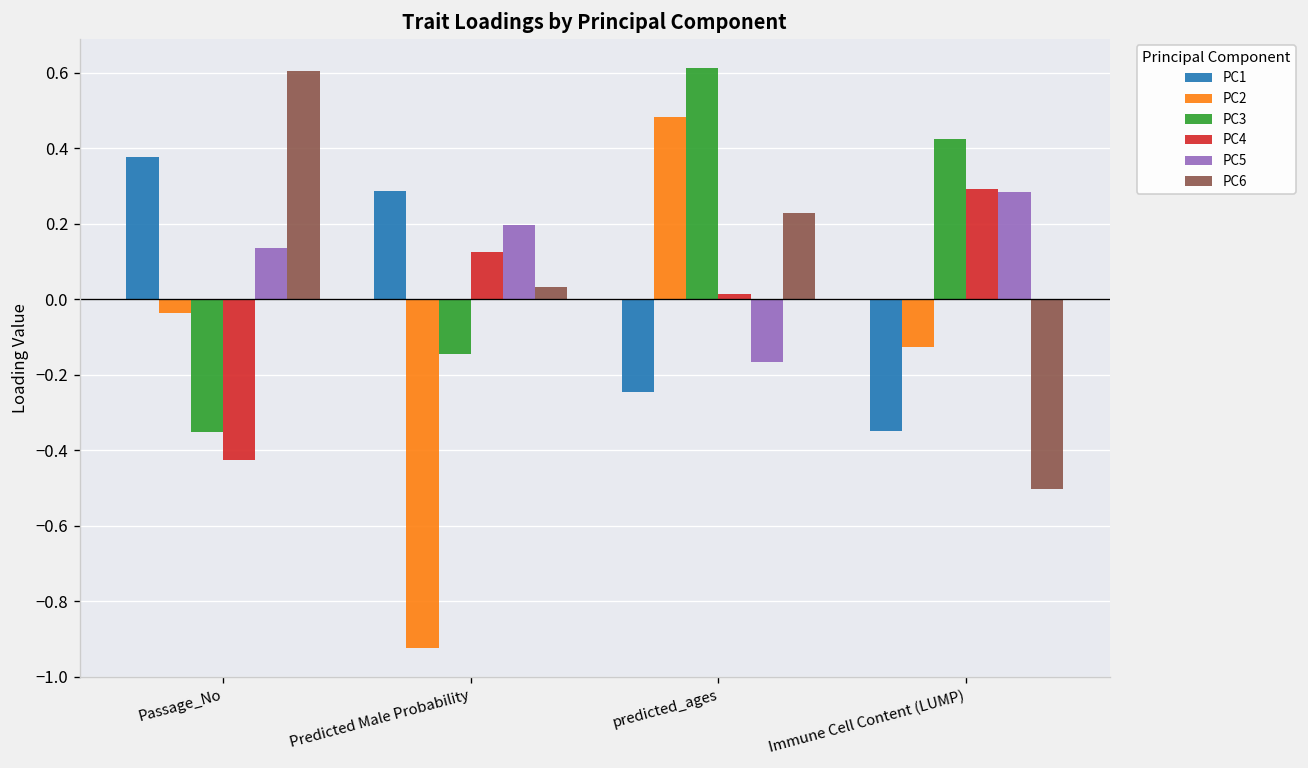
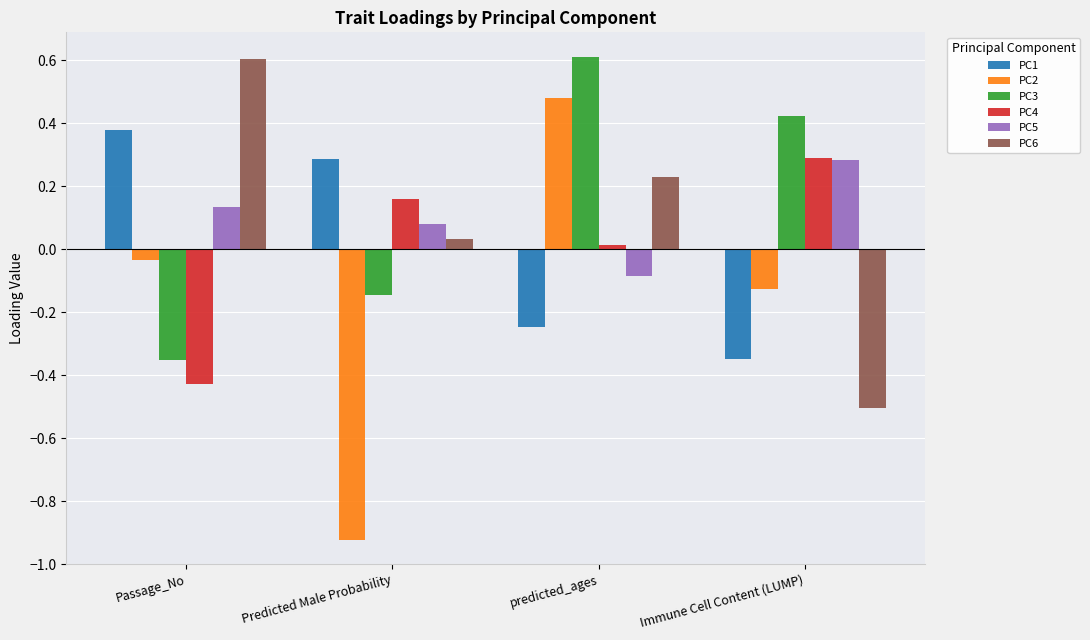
  {
    "PC1": {
      "Passage_No": 0.38,
      "Predicted Male Probability": 0.29,
      "predicted_ages": -0.25,
      "Immune Cell Content (LUMP)": -0.35
    },
    "PC2": {
      "Passage_No": -0.04,
      "Predicted Male Probability": -0.92,
      "predicted_ages": 0.48,
      "Immune Cell Content (LUMP)": -0.13
    },
    "PC3": {
      "Passage_No": -0.35,
      "Predicted Male Probability": -0.14,
      "predicted_ages": 0.61,
      "Immune Cell Content (LUMP)": 0.42
    },
    "PC4": {
      "Passage_No": -0.43,
-     "Predicted Male Probability": 0.13,
+     "Predicted Male Probability": 0.16,
      "predicted_ages": 0.01,
      "Immune Cell Content (LUMP)": 0.29
    },
    "PC5": {
      "Passage_No": 0.13,
-     "Predicted Male Probability": 0.20,
-     "predicted_ages": -0.17,
+     "Predicted Male Probability": 0.08,
+     "predicted_ages": -0.09,
      "Immune Cell Content (LUMP)": 0.28
    },
    "PC6": {
      "Passage_No": 0.60,
      "Predicted Male Probability": 0.03,
      "predicted_ages": 0.23,
      "Immune Cell Content (LUMP)": -0.50
    }
  }
